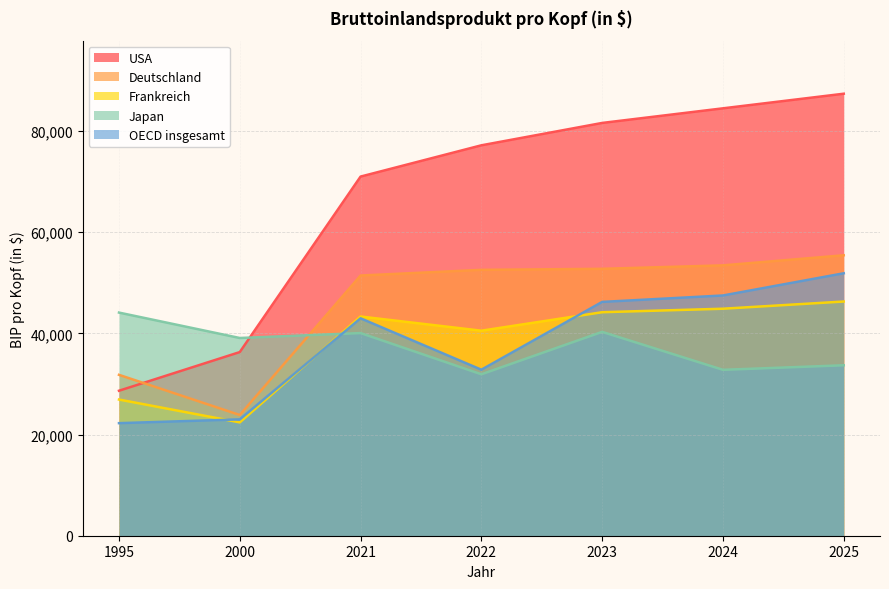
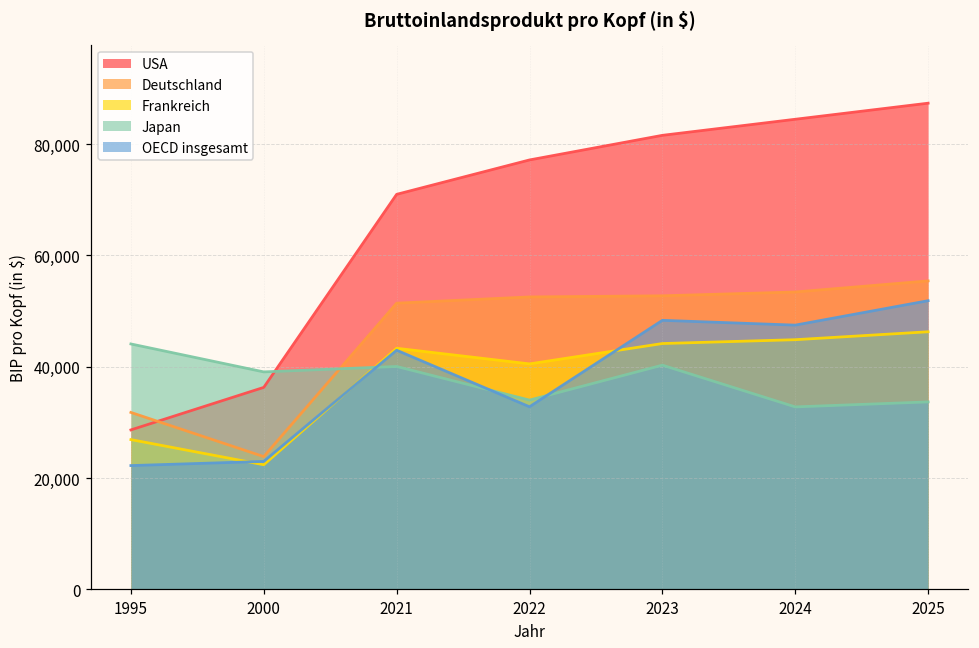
  {
    "USA": {
      "1995": "29,000",
      "2000": "36,000",
      "2021": "71,000",
      "2022": "77,000",
      "2023": "82,000",
      "2024": "84,000",
      "2025": "87,000"
    },
    "Deutschland": {
      "1995": "32,000",
      "2000": "24,000",
      "2021": "51,000",
      "2022": "53,000",
      "2023": "53,000",
      "2024": "53,000",
      "2025": "55,000"
    },
    "Frankreich": {
      "1995": "27,000",
      "2000": "22,000",
      "2022": "41,000",
      "2023": "44,000",
      "2024": "45,000",
      "2025": "46,000"
    },
    "Japan": {
      "1995": "44,000",
      "2000": "39,000",
      "2021": "40,000",
-     "2022": "32,000",
+     "2022": "34,000",
      "2023": "40,000",
      "2024": "33,000",
      "2025": "34,000"
    },
    "OECD insgesamt": {
      "1995": "22,000",
      "2000": "23,000",
      "2022": "33,000",
-     "2023": "46,000",
+     "2023": "48,000",
      "2024": "47,000",
      "2025": "52,000"
    }
  }
